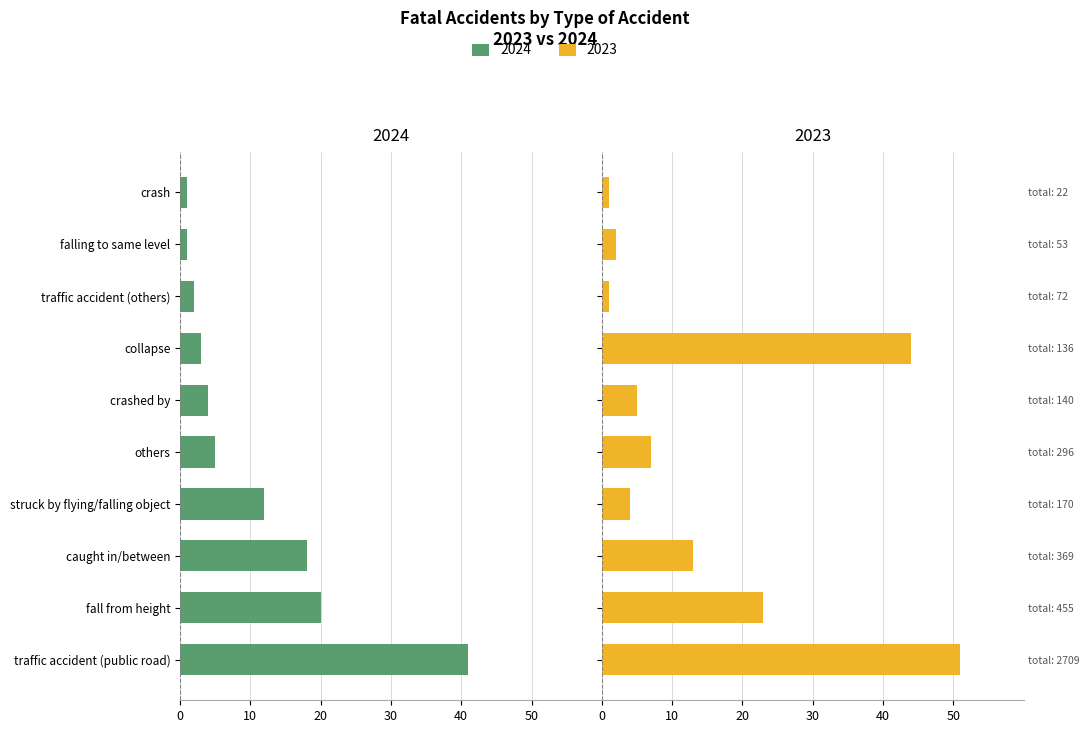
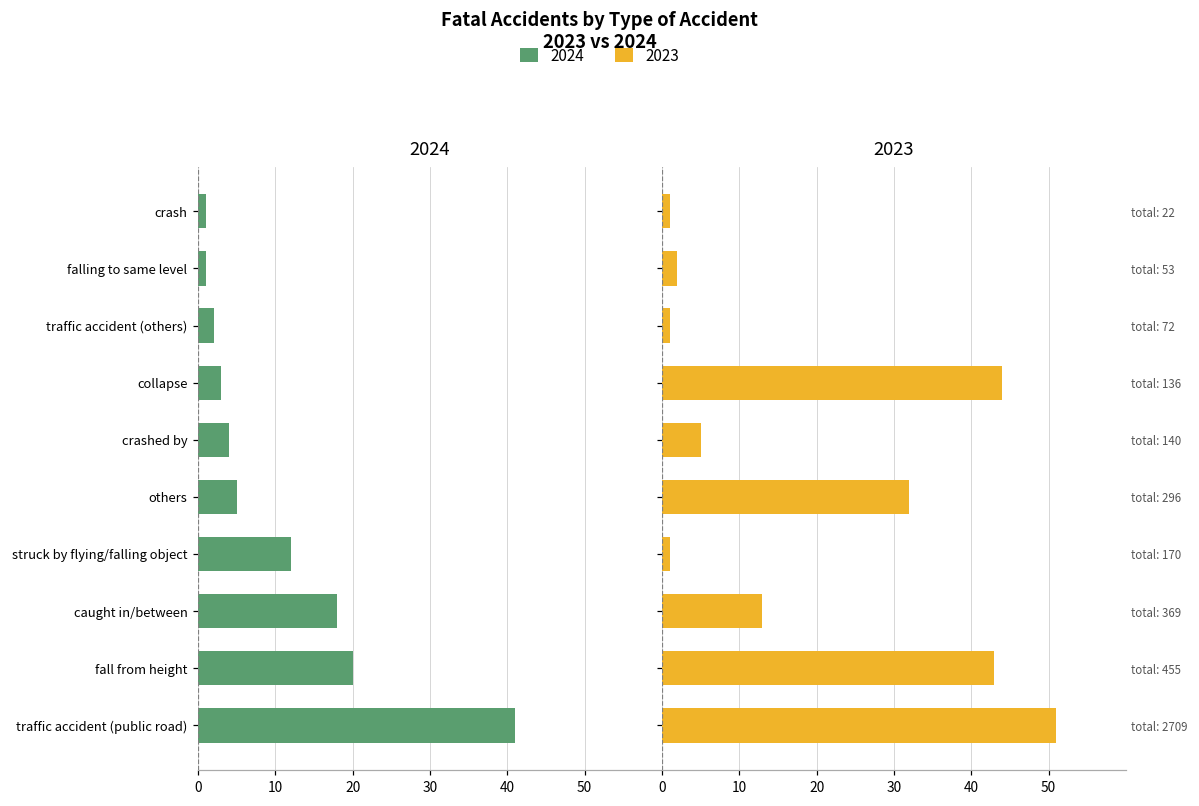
  {
    "2023": {
      "total: 22": 1,
      "total: 53": 2,
      "total: 72": 1,
      "total: 136": 44,
      "total: 140": 5,
-     "total: 296": 7,
-     "total: 170": 4,
+     "total: 296": 32,
+     "total: 170": 1,
      "total: 369": 13,
-     "total: 455": 23,
+     "total: 455": 43,
      "total: 2709": 51
    }
  }
